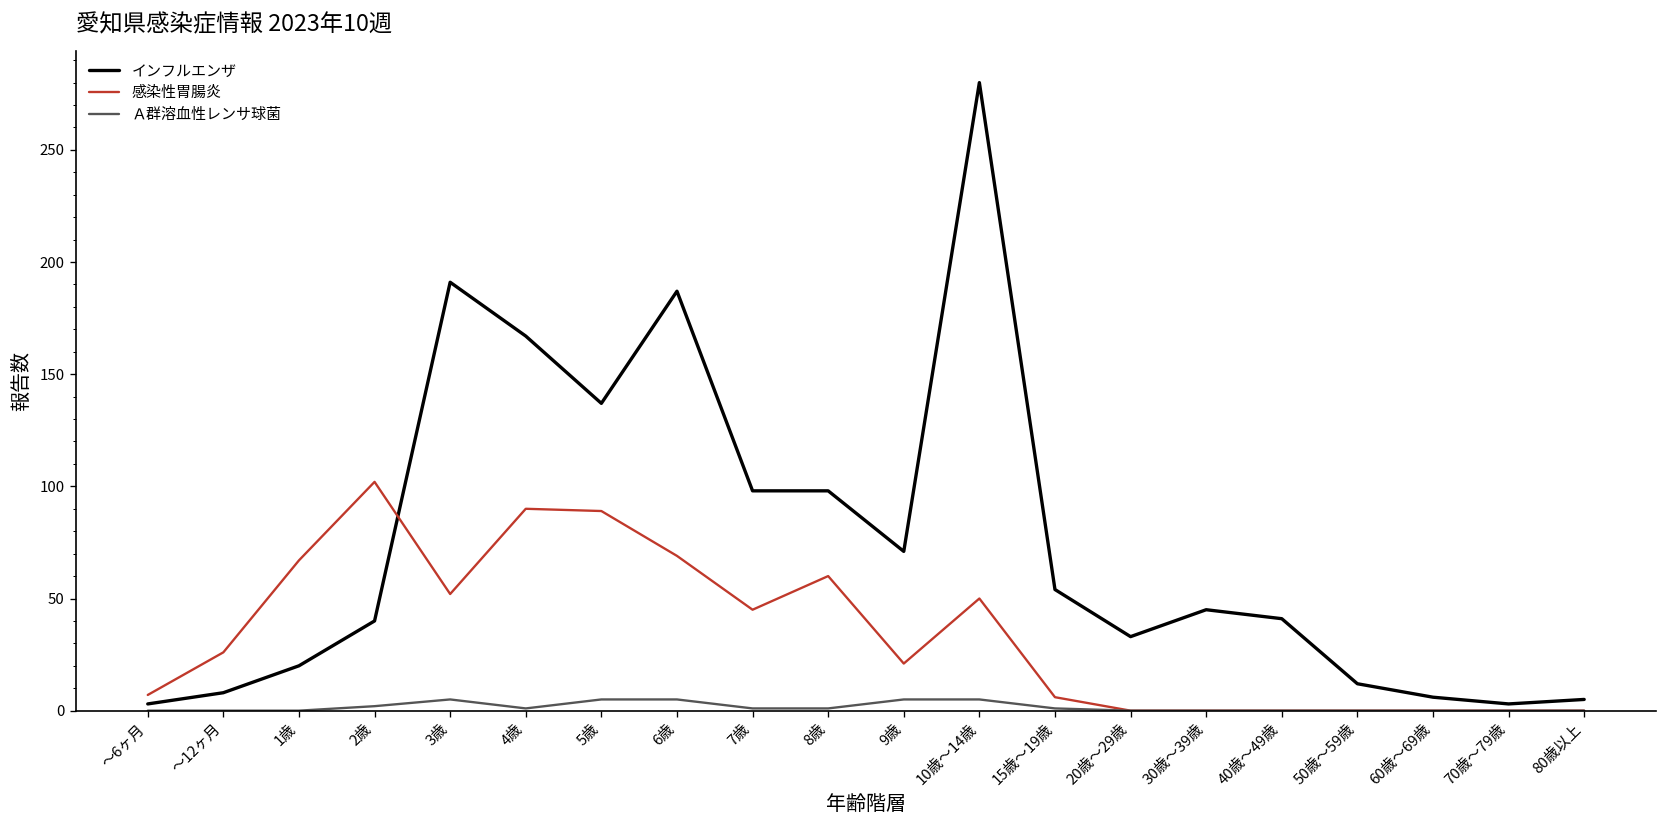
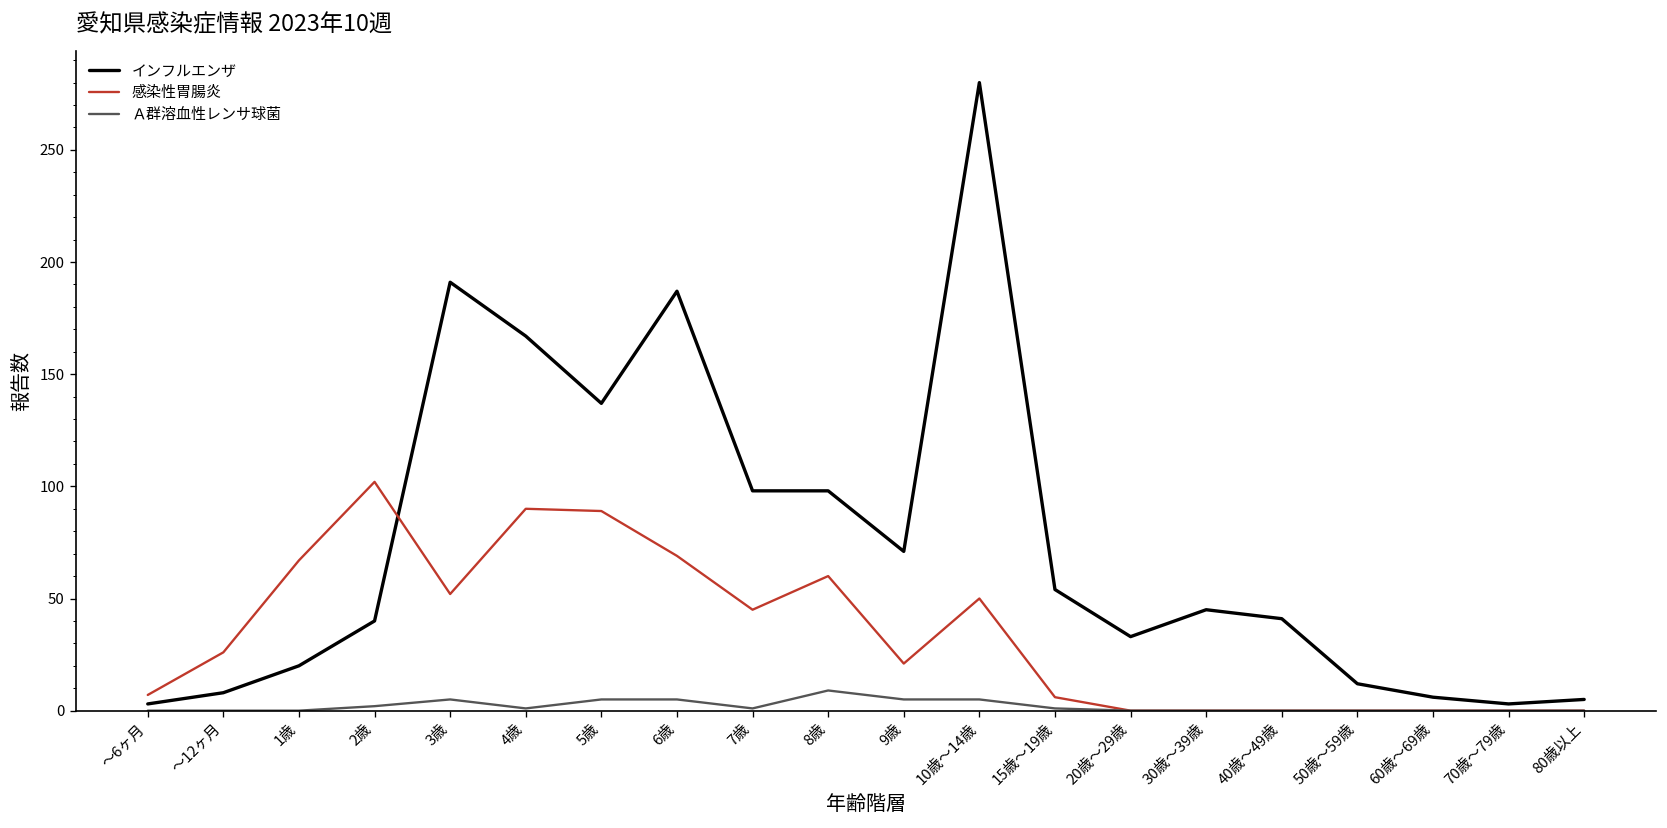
  {
    "インフルエンザ": {
      "～6ヶ月": 3,
      "～12ヶ月": 8,
      "1歳": 20,
      "2歳": 40,
      "3歳": 191,
      "4歳": 167,
      "5歳": 137,
      "6歳": 187,
      "7歳": 98,
      "8歳": 98,
      "9歳": 71,
      "10歳～14歳": 280,
      "15歳～19歳": 54,
      "20歳～29歳": 33,
      "30歳～39歳": 45,
      "40歳～49歳": 41,
      "50歳～59歳": 12,
      "60歳～69歳": 6,
      "70歳～79歳": 3,
      "80歳以上": 5
    },
    "感染性胃腸炎": {
      "～6ヶ月": 7,
      "～12ヶ月": 26,
      "1歳": 67,
      "2歳": 102,
      "3歳": 52,
      "4歳": 90,
      "5歳": 89,
      "6歳": 69,
      "7歳": 45,
      "8歳": 60,
      "9歳": 21,
      "10歳～14歳": 50,
      "15歳～19歳": 6
    },
    "Ａ群溶血性レンサ球菌": {
      "～6ヶ月": 0,
      "～12ヶ月": 0,
      "1歳": 0,
      "2歳": 2,
      "3歳": 5,
      "4歳": 1,
      "5歳": 5,
      "6歳": 5,
      "7歳": 1,
-     "8歳": 1,
+     "8歳": 9,
      "9歳": 5,
      "10歳～14歳": 5,
      "15歳～19歳": 1
    }
  }
